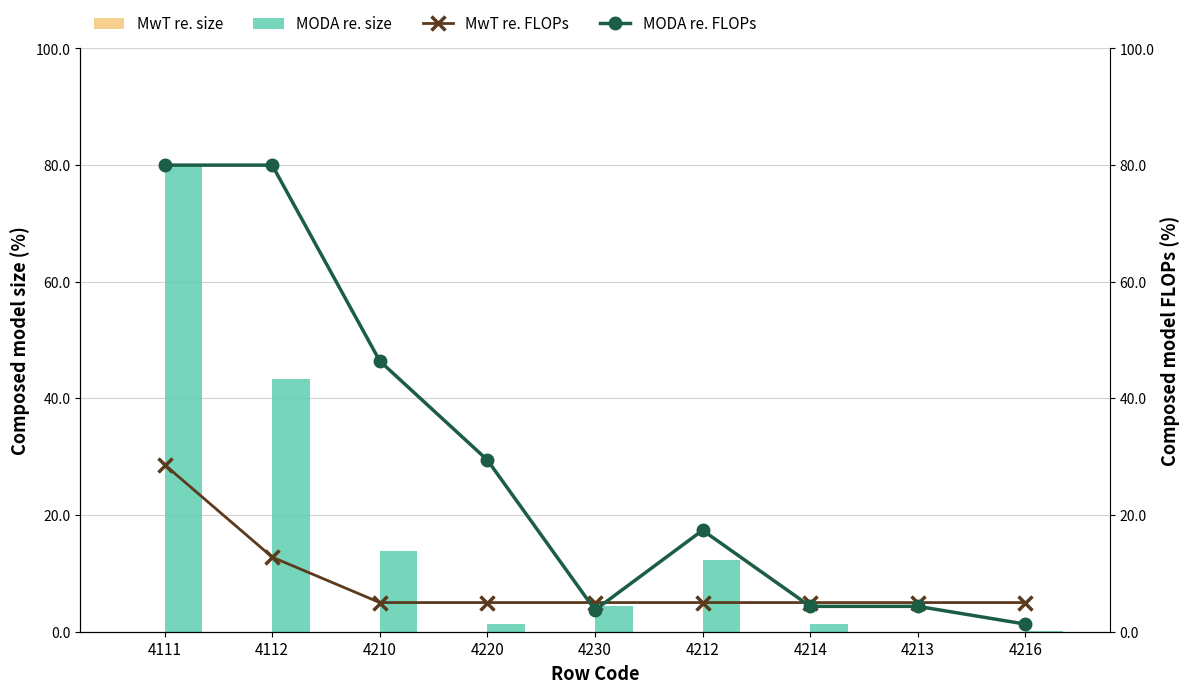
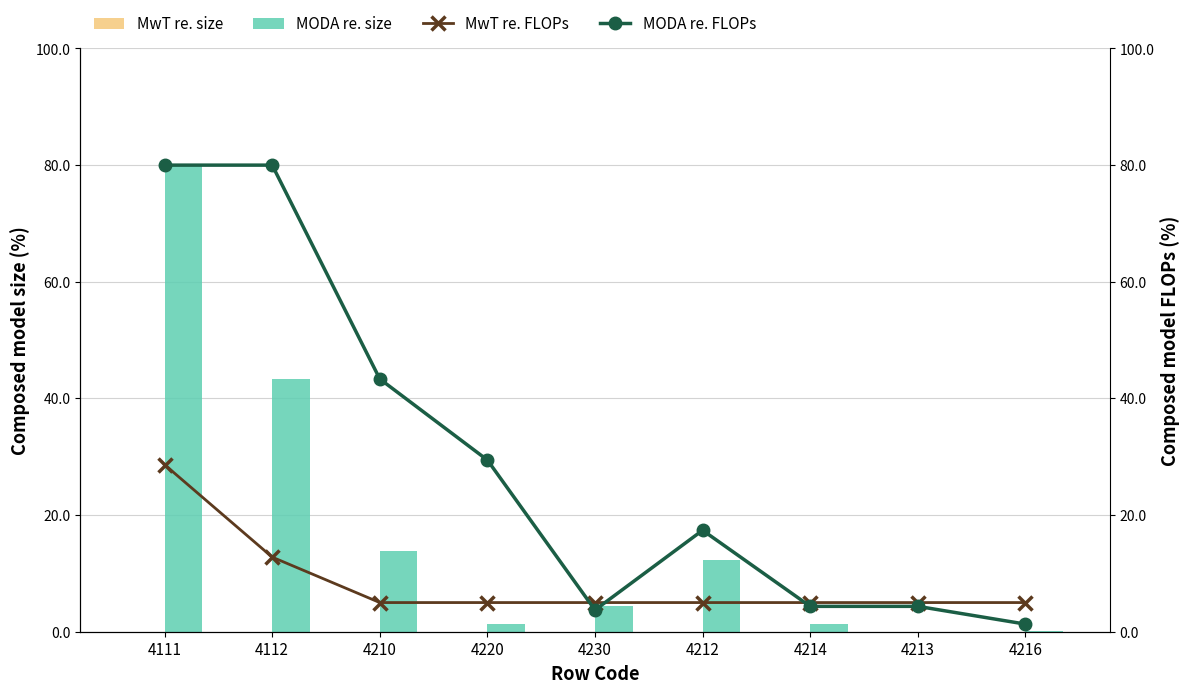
  {
    "MwT re. size": {
      "4111": 0,
      "4112": 0,
      "4210": 0,
      "4220": 0,
      "4230": 0,
      "4212": 0,
      "4214": 0,
      "4213": 0,
      "4216": 0
    },
    "MODA re. size": {
      "4111": 80,
      "4112": 43,
      "4210": 14,
      "4220": 1,
      "4230": 4,
      "4212": 12,
      "4214": 1
    },
    "MwT re. FLOPs": {
      "4111": 29,
      "4112": 13,
      "4210": 5,
      "4220": 5,
      "4230": 5,
      "4212": 5,
      "4214": 5,
      "4213": 5,
      "4216": 5
    },
    "MODA re. FLOPs": {
      "4111": 80,
      "4112": 80,
-     "4210": 46,
+     "4210": 43,
      "4220": 29,
      "4230": 4,
      "4212": 17,
      "4214": 4,
      "4213": 4,
      "4216": 1
    }
  }
